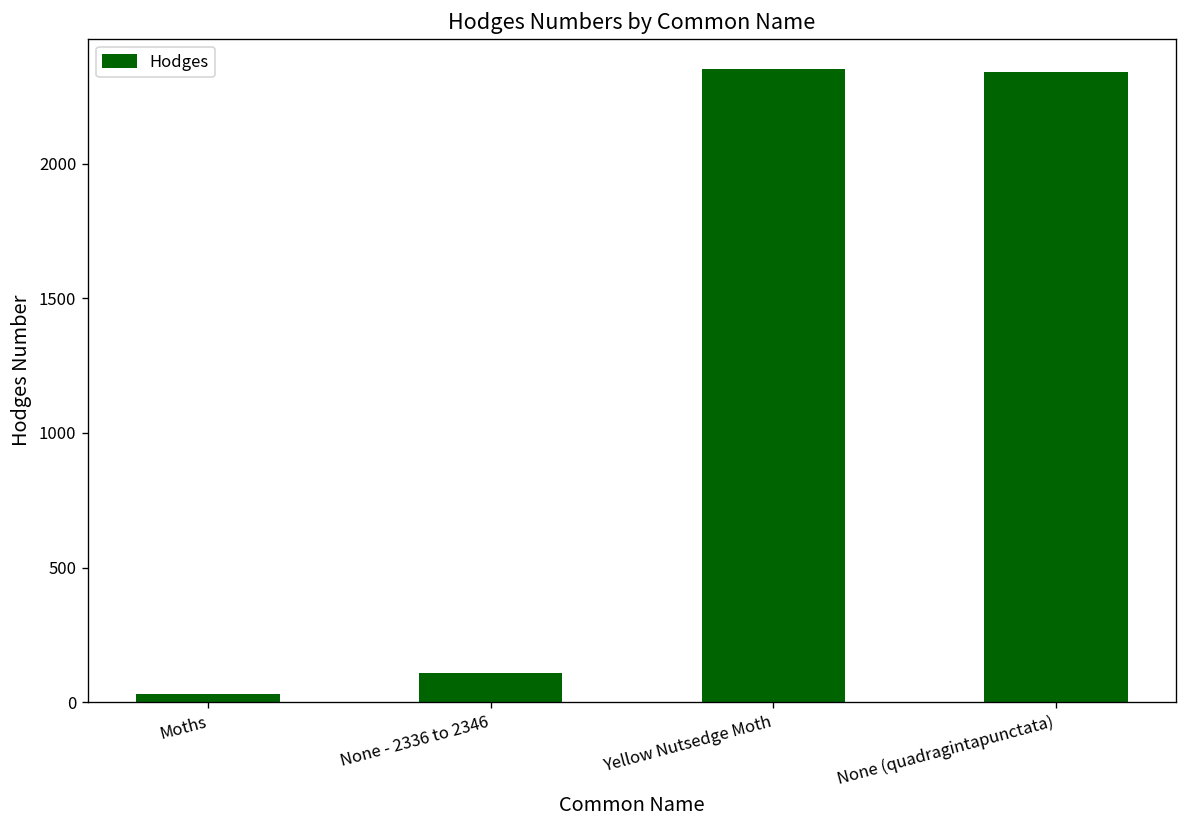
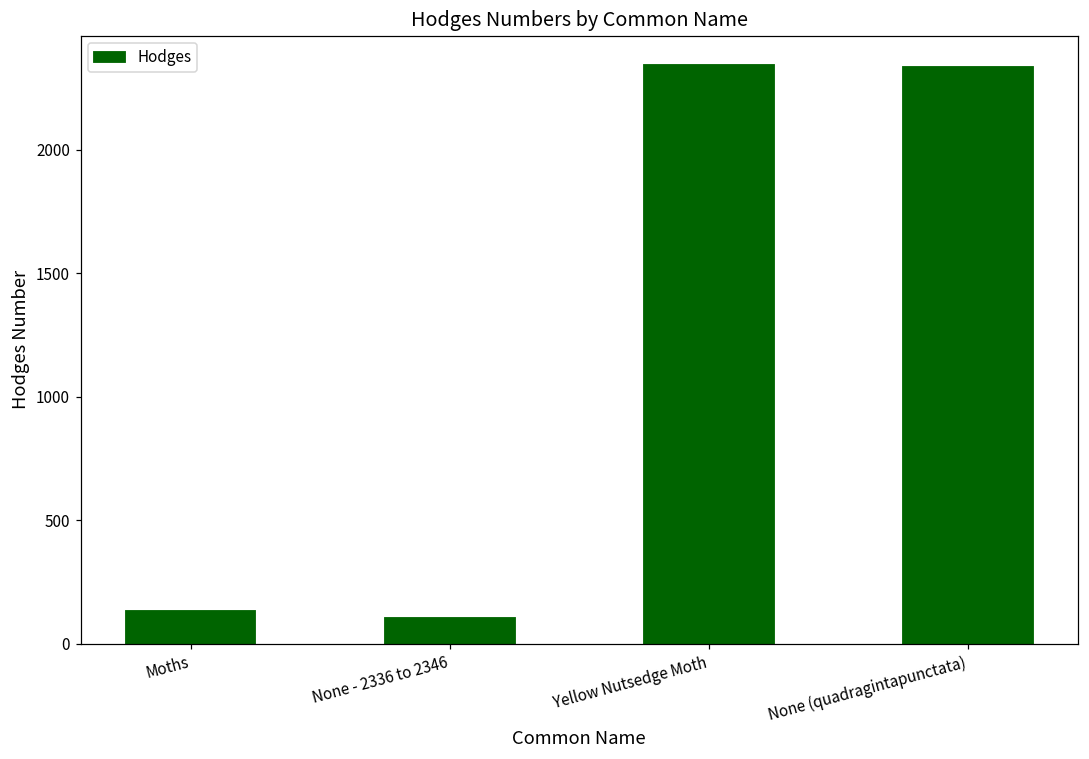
  {
-   "Moths": 30,
+   "Moths": 130,
    "None - 2336 to 2346": 100,
    "Yellow Nutsedge Moth": 2350,
    "None (quadragintapunctata)": 2340
  }
